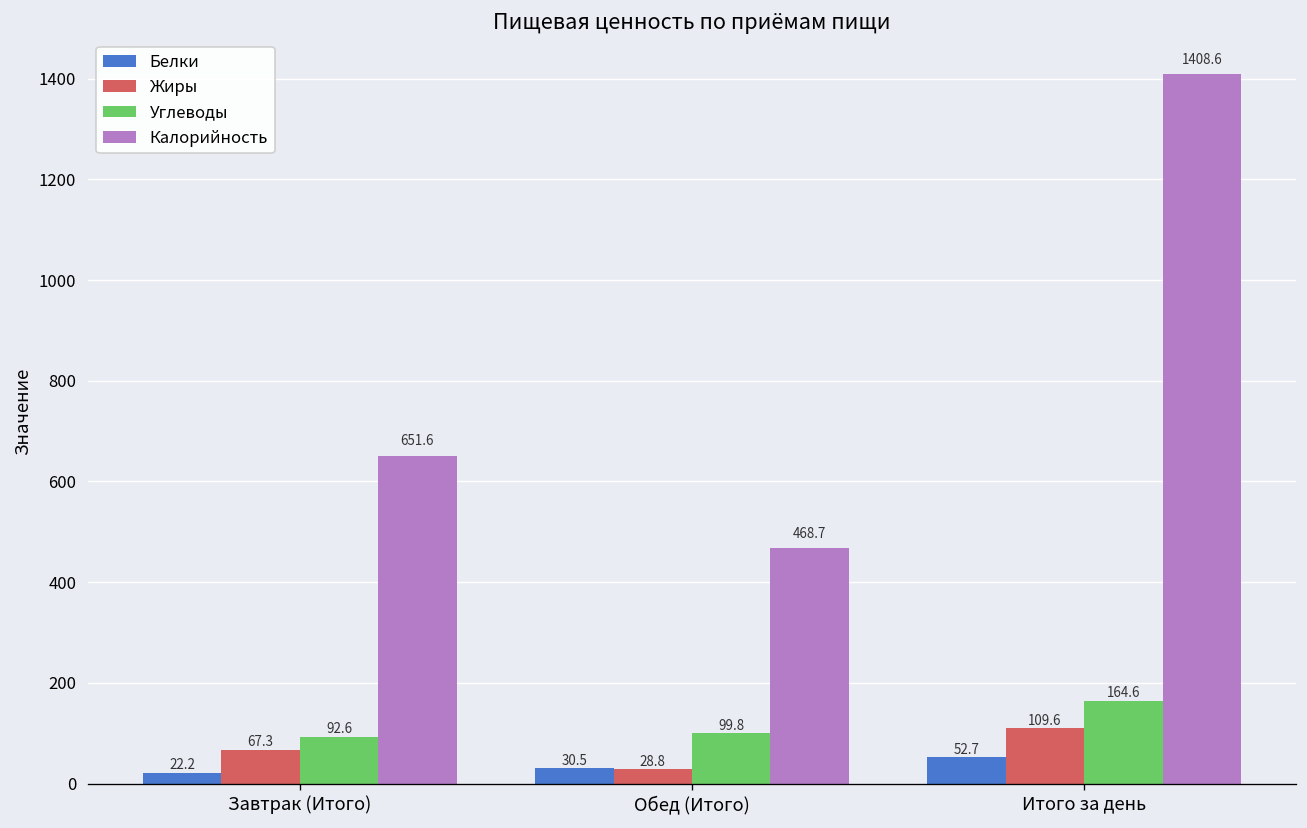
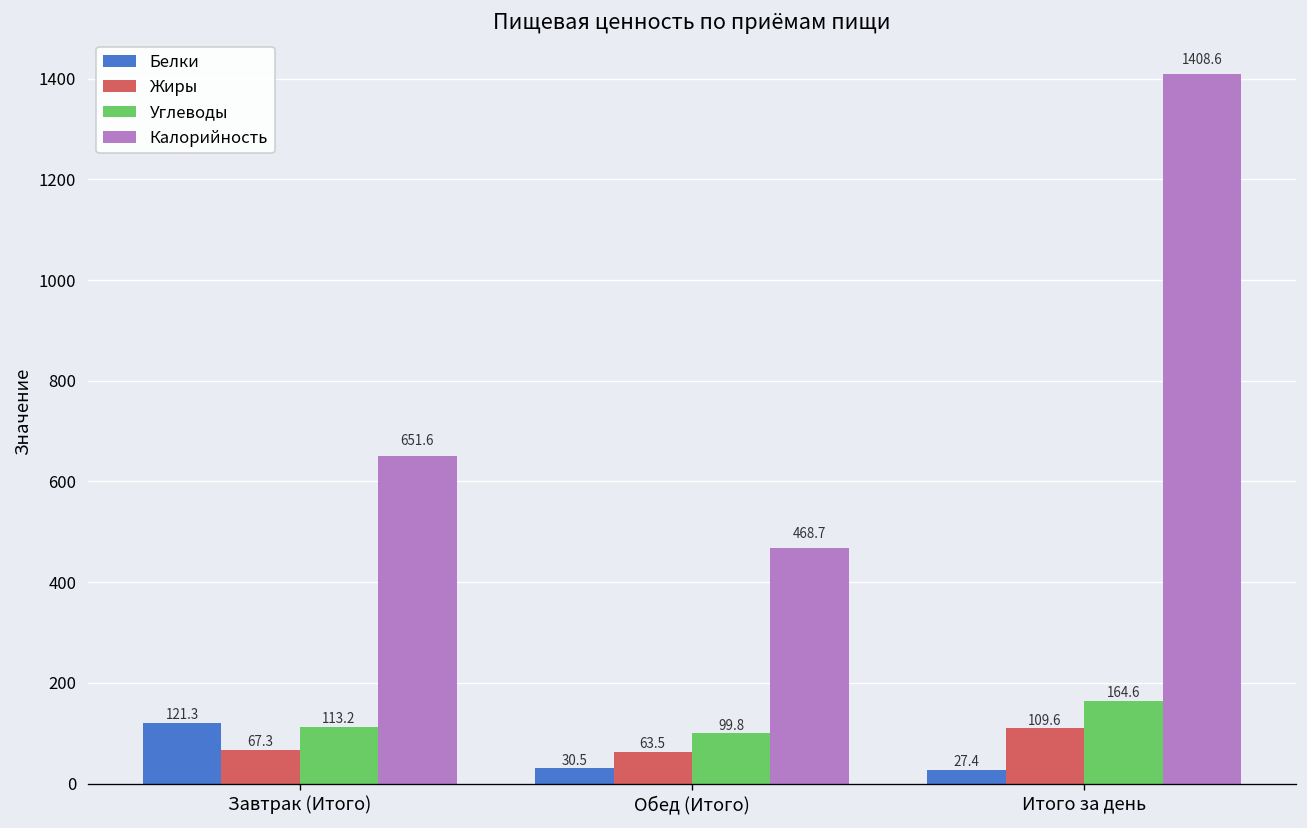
  {
    "Белки": {
-     "Завтрак (Итого)": 22.2,
+     "Завтрак (Итого)": 121.3,
      "Обед (Итого)": 30.5,
-     "Итого за день": 52.7
+     "Итого за день": 27.4
    },
    "Жиры": {
      "Завтрак (Итого)": 67.3,
-     "Обед (Итого)": 28.8,
+     "Обед (Итого)": 63.5,
      "Итого за день": 109.6
    },
    "Углеводы": {
-     "Завтрак (Итого)": 92.6,
+     "Завтрак (Итого)": 113.2,
      "Обед (Итого)": 99.8,
      "Итого за день": 164.6
    },
    "Калорийность": {
      "Завтрак (Итого)": 651.6,
      "Обед (Итого)": 468.7,
      "Итого за день": 1408.6
    }
  }
